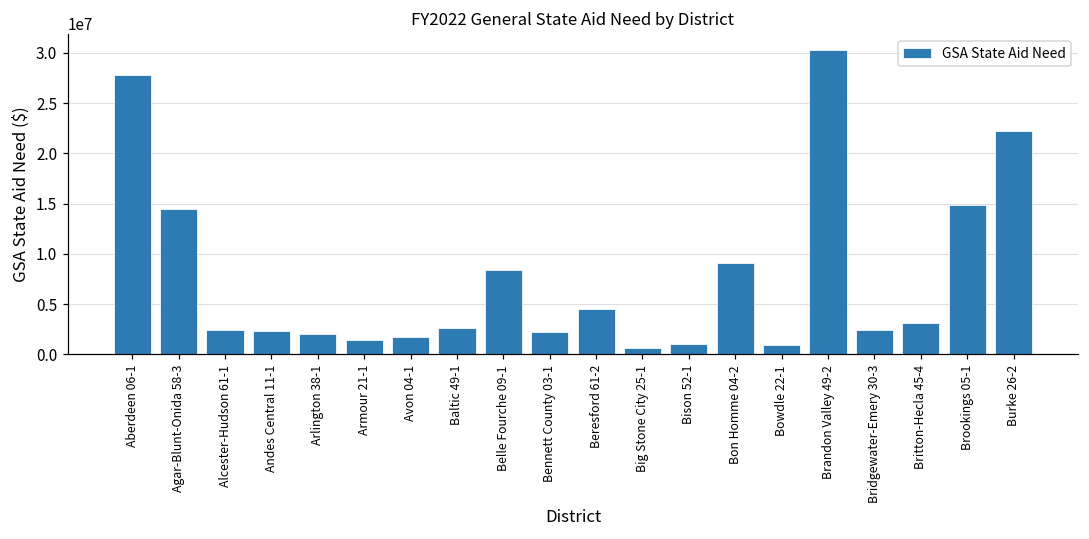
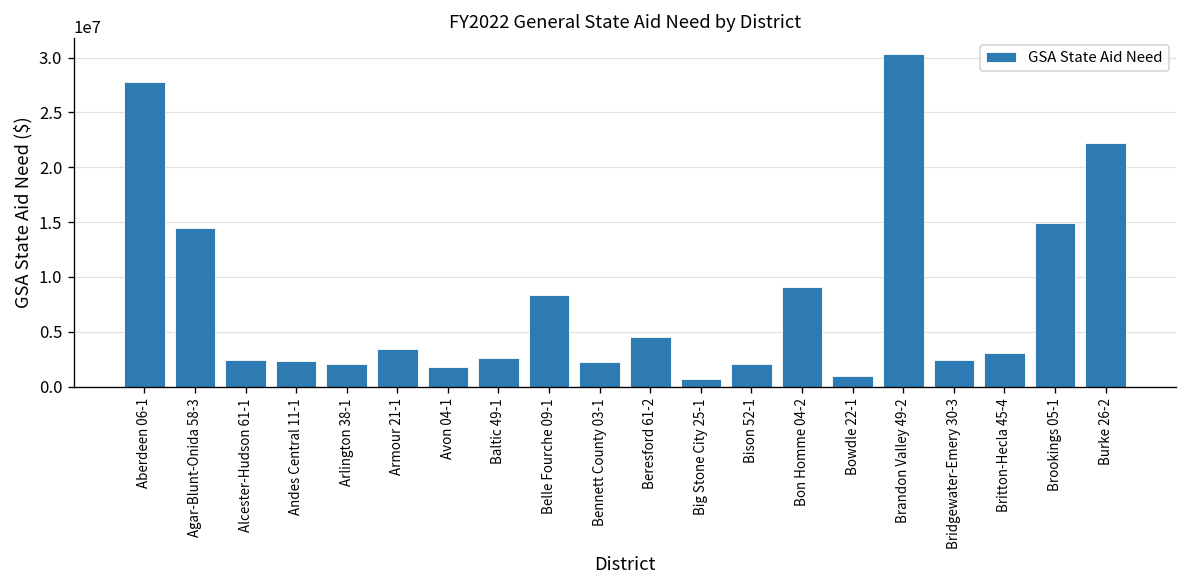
  {
    "Aberdeen 06-1": 28000000,
    "Agar-Blunt-Onida 58-3": 14000000,
    "Alcester-Hudson 61-1": 2000000,
    "Andes Central 11-1": 2000000,
    "Arlington 38-1": 2000000,
-   "Armour 21-1": 1000000,
+   "Armour 21-1": 3000000,
    "Avon 04-1": 2000000,
    "Baltic 49-1": 3000000,
    "Belle Fourche 09-1": 8000000,
    "Bennett County 03-1": 2000000,
    "Beresford 61-2": 4000000,
    "Big Stone City 25-1": 1000000,
-   "Bison 52-1": 1000000,
+   "Bison 52-1": 2000000,
    "Bon Homme 04-2": 9000000,
    "Bowdle 22-1": 1000000,
    "Brandon Valley 49-2": 30000000,
    "Bridgewater-Emery 30-3": 2000000,
    "Britton-Hecla 45-4": 3000000,
    "Brookings 05-1": 15000000,
    "Burke 26-2": 22000000
  }
